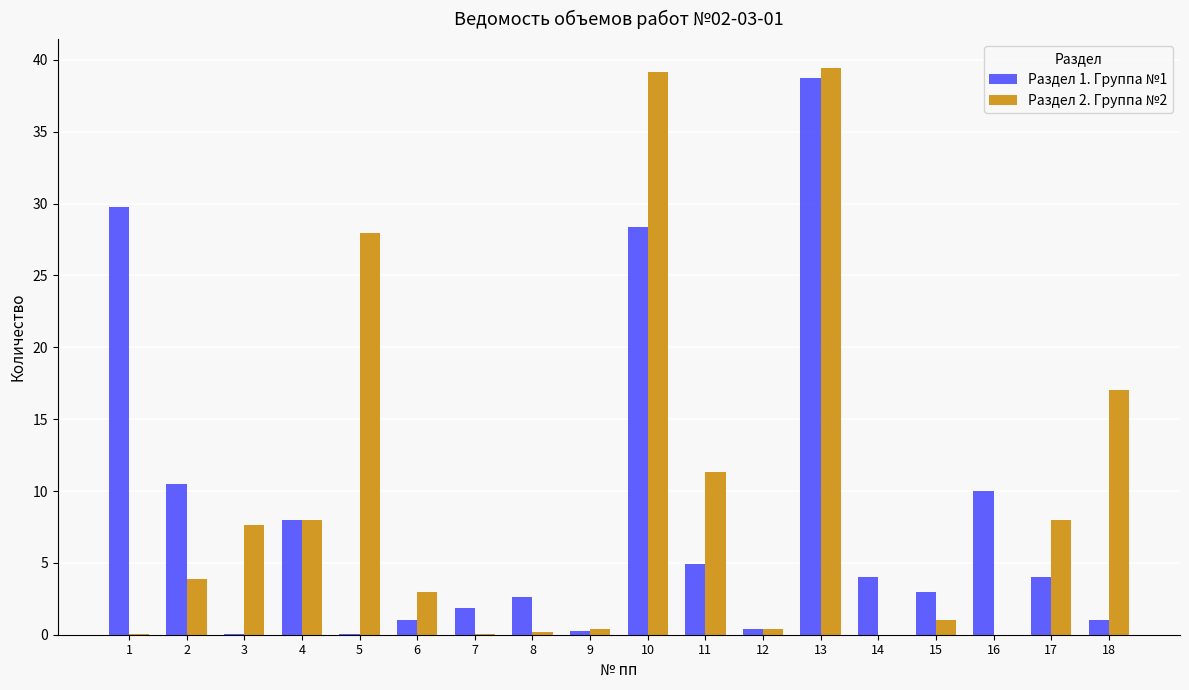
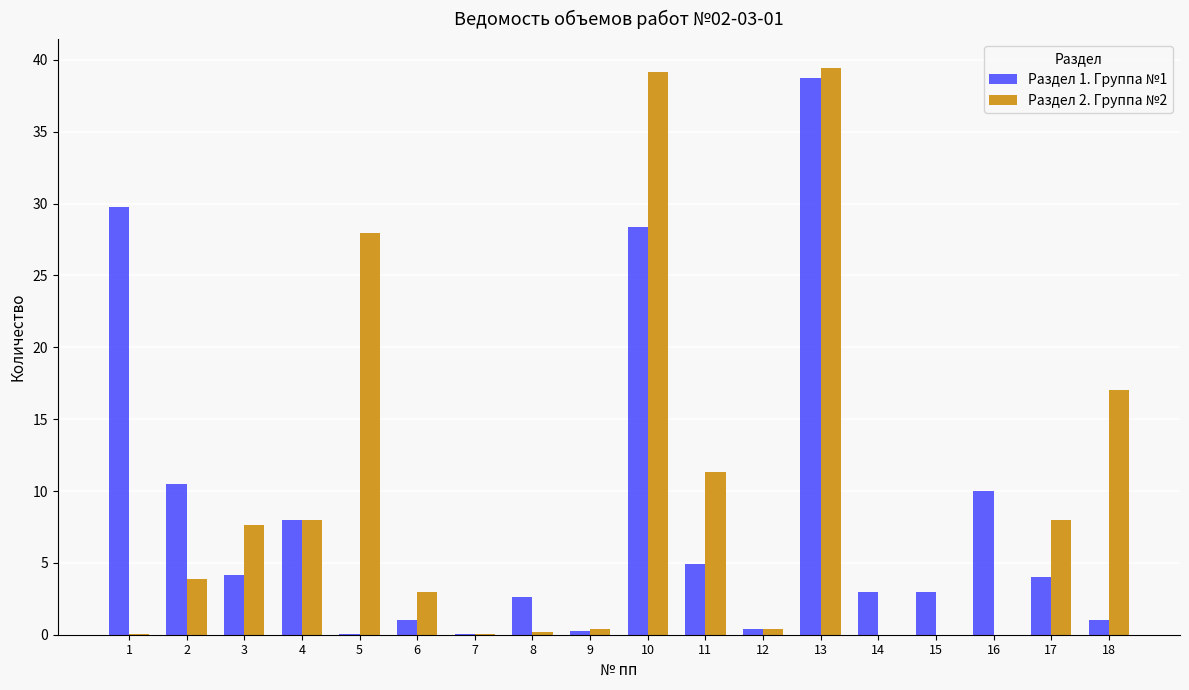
  {
    "Раздел 1. Группа №1": {
      "1": 29.8,
      "2": 10.5,
-     "3": 0.1,
+     "3": 4.1,
      "4": 8.0,
      "6": 1.0,
-     "7": 1.9,
+     "7": 0.0,
      "8": 2.6,
      "9": 0.3,
      "10": 28.3,
      "11": 4.9,
      "12": 0.4,
      "13": 38.8,
-     "14": 4,
+     "14": 3,
      "15": 3.0,
      "16": 10.0,
      "17": 4.0,
      "18": 1.0
    },
    "Раздел 2. Группа №2": {
      "2": 4,
      "3": 7.7,
      "4": 8,
      "5": 28,
      "6": 3,
      "8": 0.2,
      "9": 0.4,
      "10": 39,
      "11": 11.3,
      "12": 0.4,
      "13": 39.5,
      "14": 0,
-     "15": 1,
+     "15": 0,
      "16": 0,
      "17": 8,
      "18": 17
    }
  }
